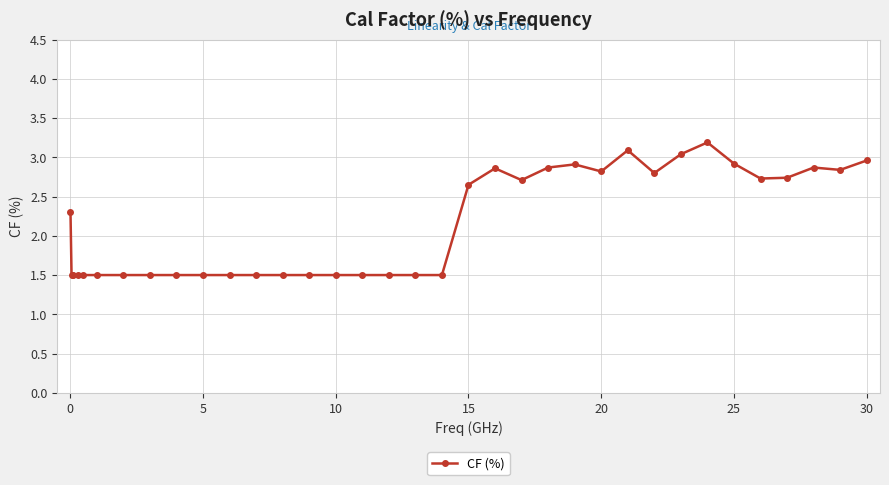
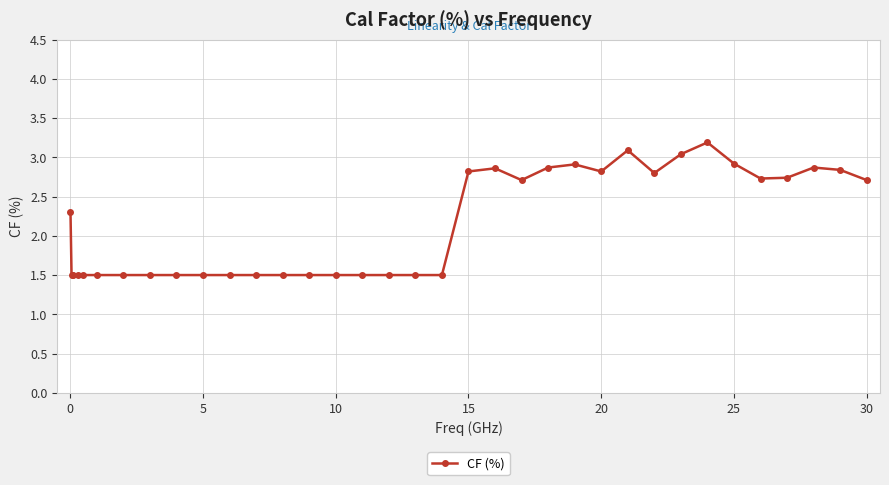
  {
    "5": 1.5,
    "10": 1.5,
-   "15": 2.7,
+   "15": 2.8,
    "20": 2.8,
    "25": 2.9,
-   "30": 3.0
+   "30": 2.7
  }
